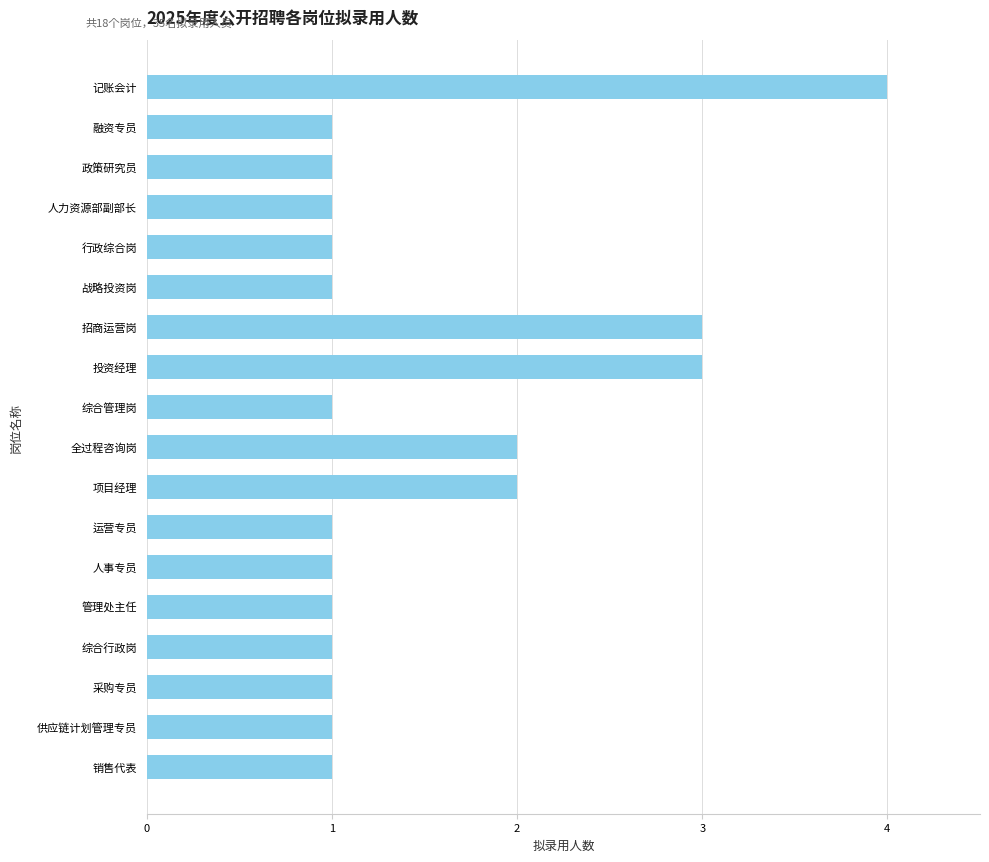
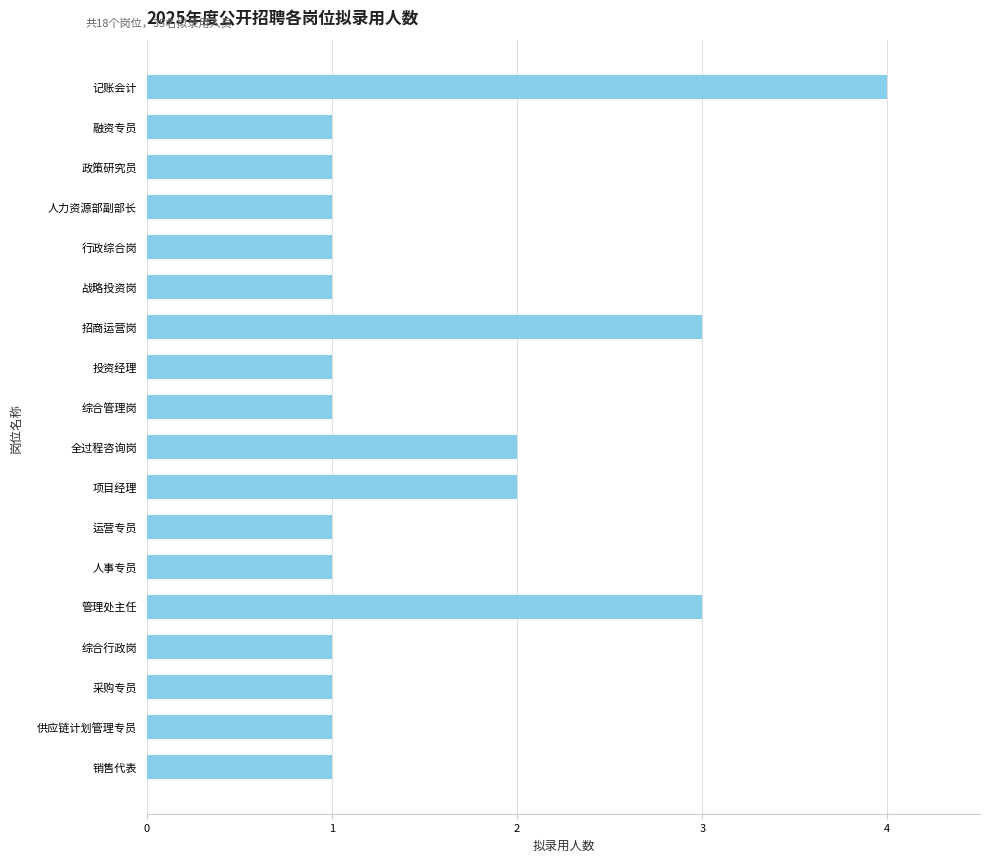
  {
    "记账会计": 4,
    "融资专员": 1,
    "政策研究员": 1,
    "人力资源部副部长": 1,
    "行政综合岗": 1,
    "战略投资岗": 1,
    "招商运营岗": 3,
-   "投资经理": 3,
+   "投资经理": 1,
    "综合管理岗": 1,
    "全过程咨询岗": 2,
    "项目经理": 2,
    "运营专员": 1,
    "人事专员": 1,
-   "管理处主任": 1,
+   "管理处主任": 3,
    "综合行政岗": 1,
    "采购专员": 1,
    "供应链计划管理专员": 1,
    "销售代表": 1
  }
